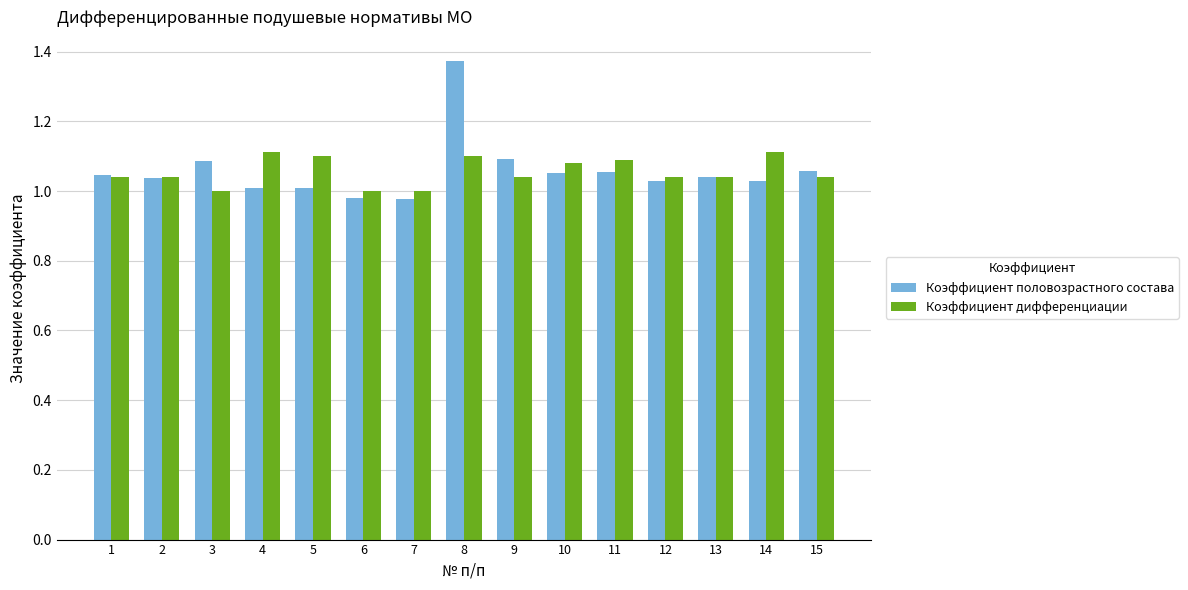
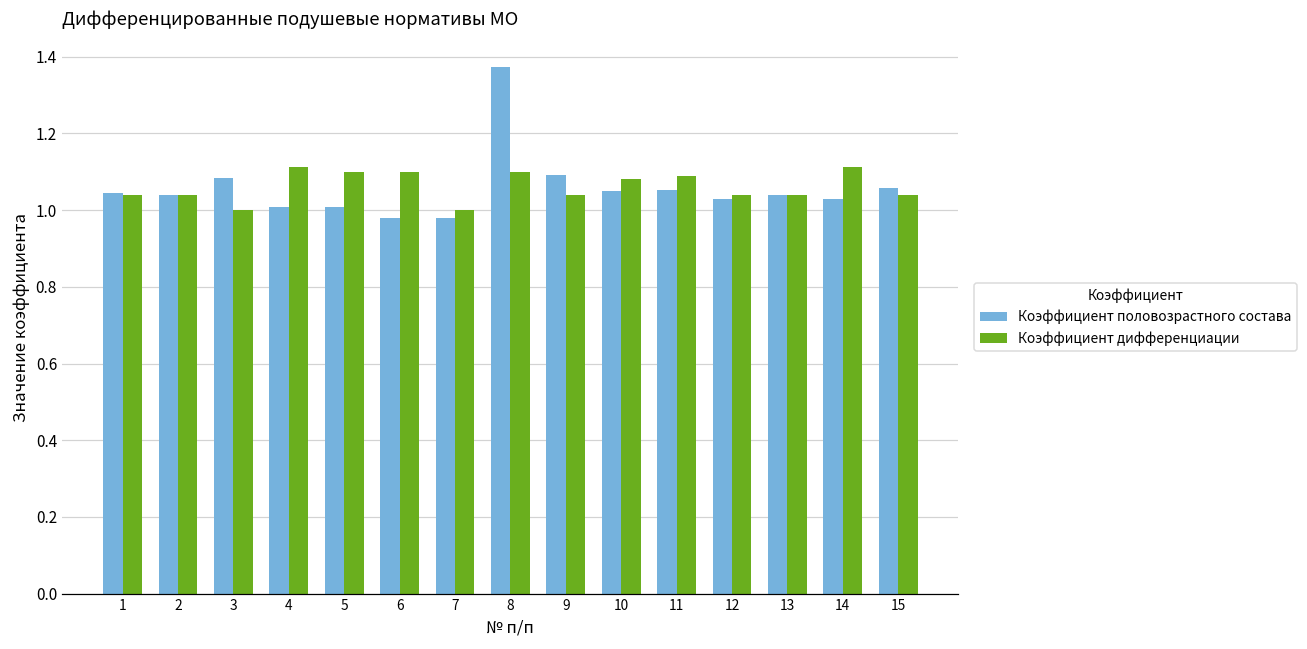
  {
    "Коэффициент половозрастного состава": {
      "1": 1.04,
      "2": 1.04,
      "3": 1.08,
      "4": 1.01,
      "5": 1.01,
      "6": 0.98,
      "7": 0.98,
      "8": 1.37,
      "9": 1.09,
      "10": 1.05,
      "11": 1.05,
      "12": 1.03,
      "13": 1.04,
      "14": 1.03,
      "15": 1.06
    },
    "Коэффициент дифференциации": {
      "1": 1.04,
      "2": 1.04,
      "3": 1.0,
      "4": 1.11,
      "5": 1.1,
-     "6": 1.0,
+     "6": 1.1,
      "7": 1.0,
      "8": 1.1,
      "9": 1.04,
      "10": 1.08,
      "11": 1.09,
      "12": 1.04,
      "13": 1.04,
      "14": 1.11,
      "15": 1.04
    }
  }
